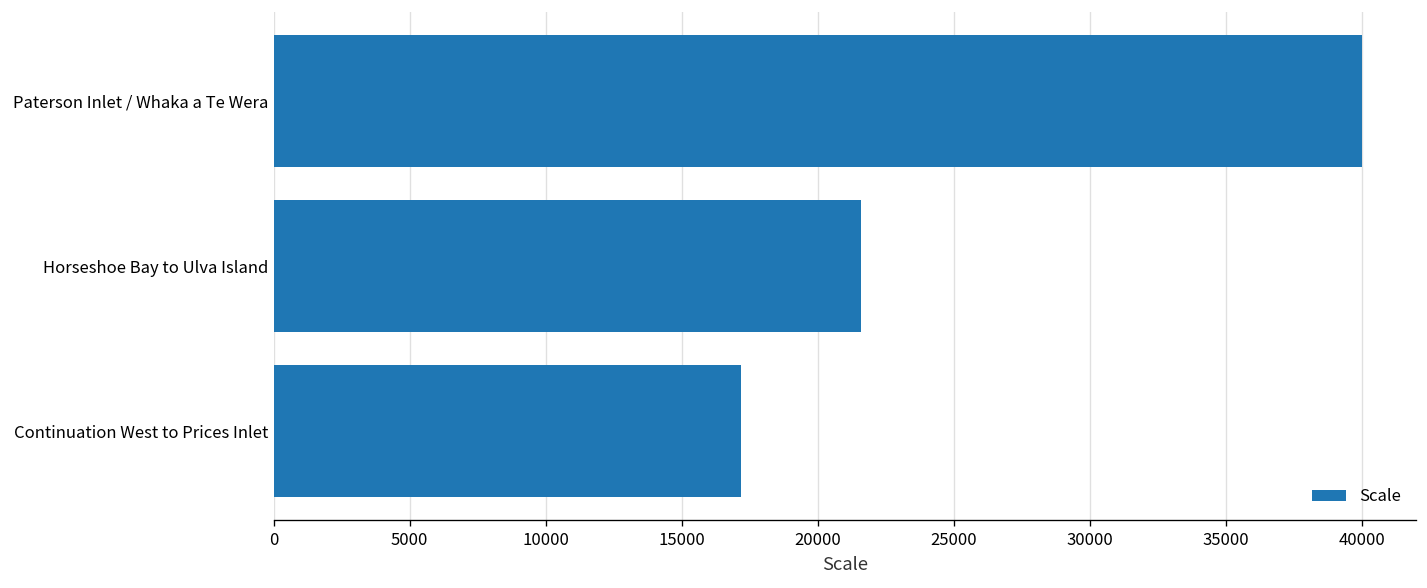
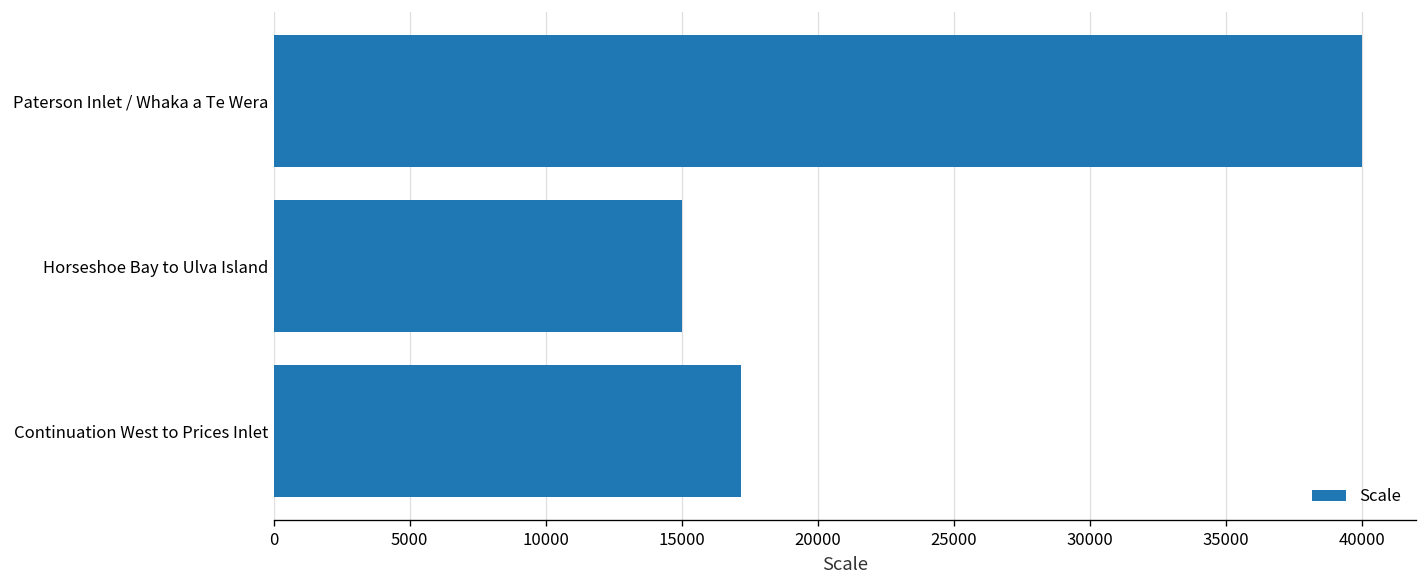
  {
    "Paterson Inlet / Whaka a Te Wera": 40000,
-   "Horseshoe Bay to Ulva Island": 21600,
+   "Horseshoe Bay to Ulva Island": 15000,
    "Continuation West to Prices Inlet": 17200
  }
